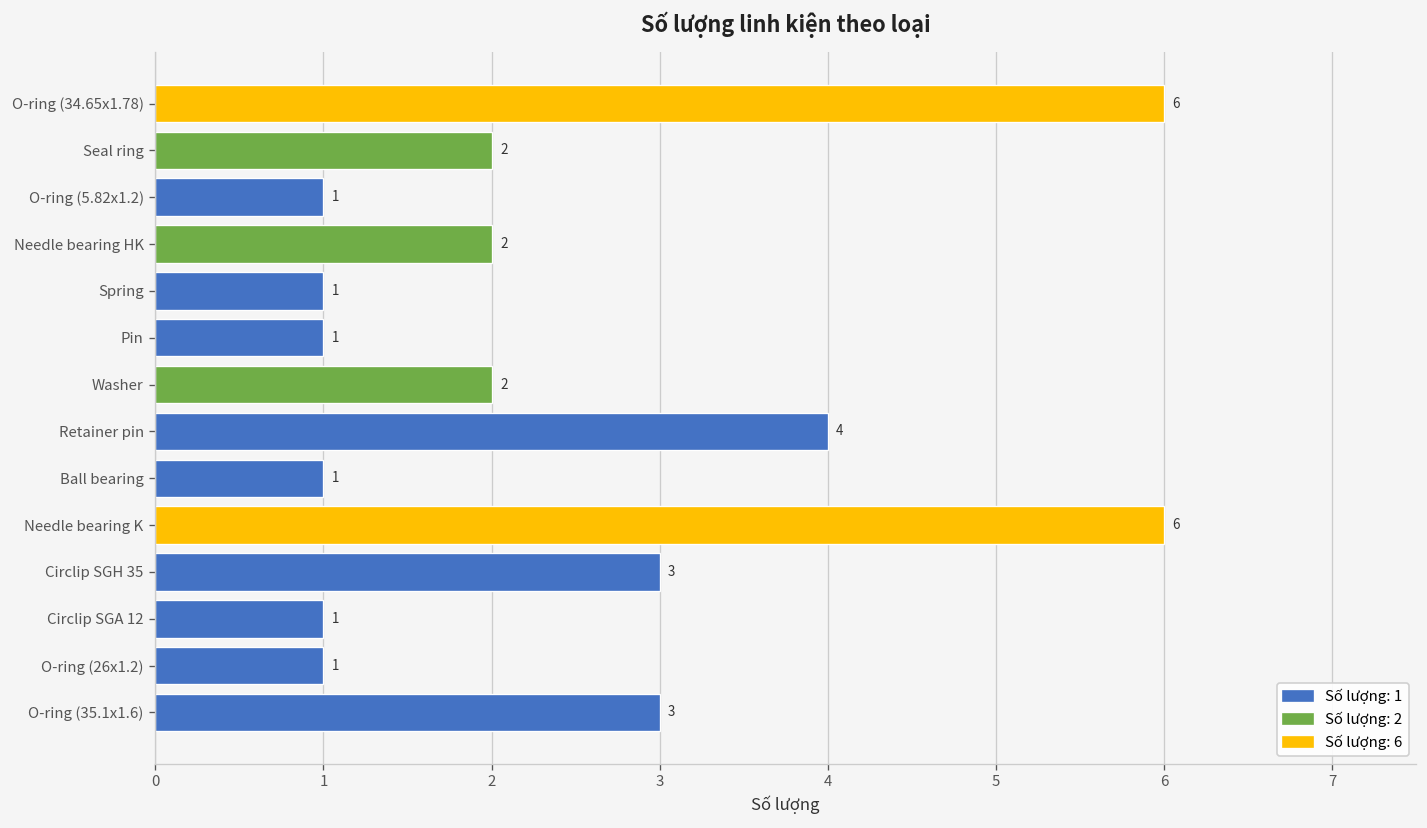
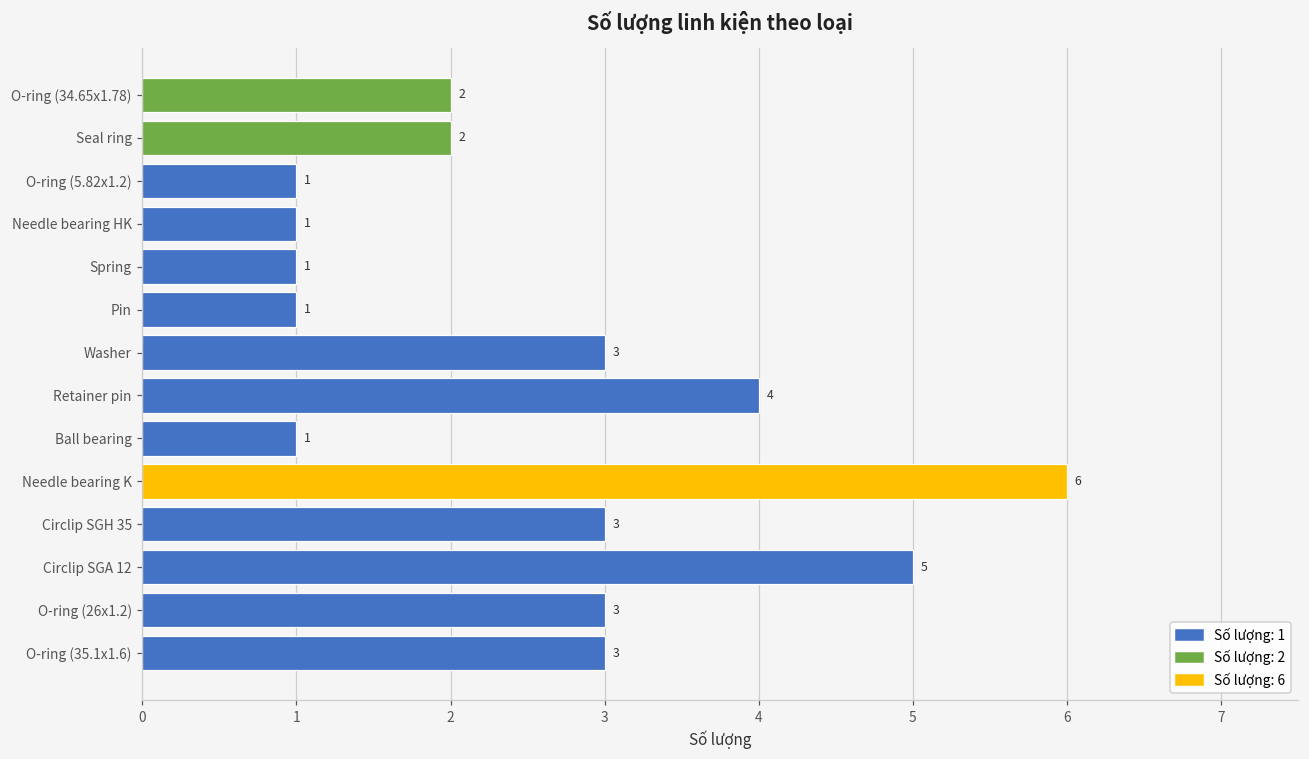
  {
-   "O-ring (34.65x1.78)": 6,
+   "O-ring (34.65x1.78)": 2,
    "Seal ring": 2,
    "O-ring (5.82x1.2)": 1,
-   "Needle bearing HK": 2,
+   "Needle bearing HK": 1,
    "Spring": 1,
    "Pin": 1,
-   "Washer": 2,
+   "Washer": 3,
    "Retainer pin": 4,
    "Ball bearing": 1,
    "Needle bearing K": 6,
    "Circlip SGH 35": 3,
-   "Circlip SGA 12": 1,
-   "O-ring (26x1.2)": 1,
+   "Circlip SGA 12": 5,
+   "O-ring (26x1.2)": 3,
    "O-ring (35.1x1.6)": 3
  }
